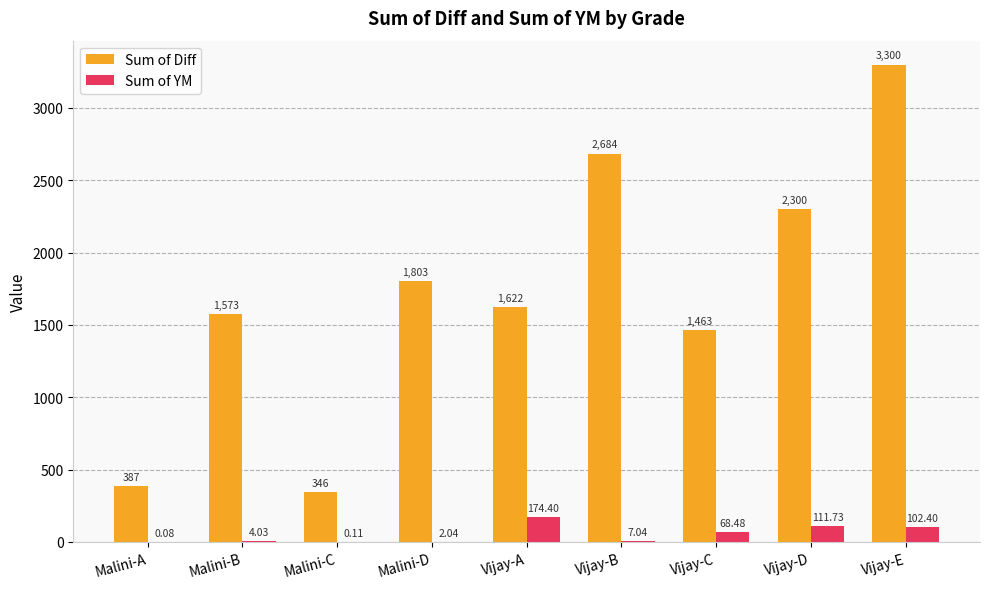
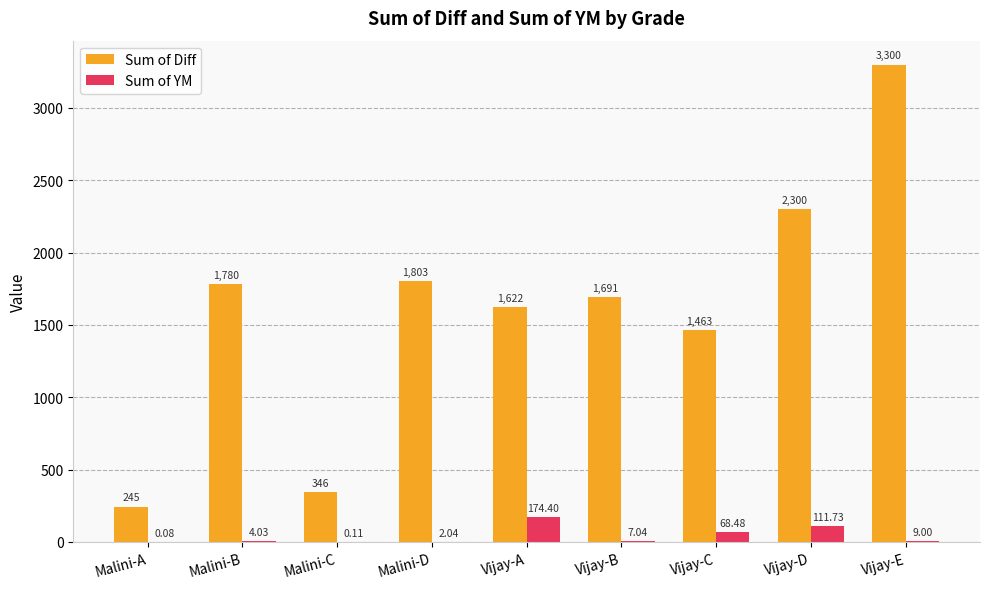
  {
    "Sum of Diff": {
-     "Malini-A": "387",
-     "Malini-B": "1,573",
+     "Malini-A": "245",
+     "Malini-B": "1,780",
      "Malini-C": "346",
      "Malini-D": "1,803",
      "Vijay-A": "1,622",
-     "Vijay-B": "2,684",
+     "Vijay-B": "1,691",
      "Vijay-C": "1,463",
      "Vijay-D": "2,300",
      "Vijay-E": "3,300"
    },
    "Sum of YM": {
      "Malini-A": "0.08",
      "Malini-B": "4.03",
      "Malini-C": "0.11",
      "Malini-D": "2.04",
      "Vijay-A": "174.40",
      "Vijay-B": "7.04",
      "Vijay-C": "68.48",
      "Vijay-D": "111.73",
-     "Vijay-E": "102.40"
+     "Vijay-E": "9.00"
    }
  }
